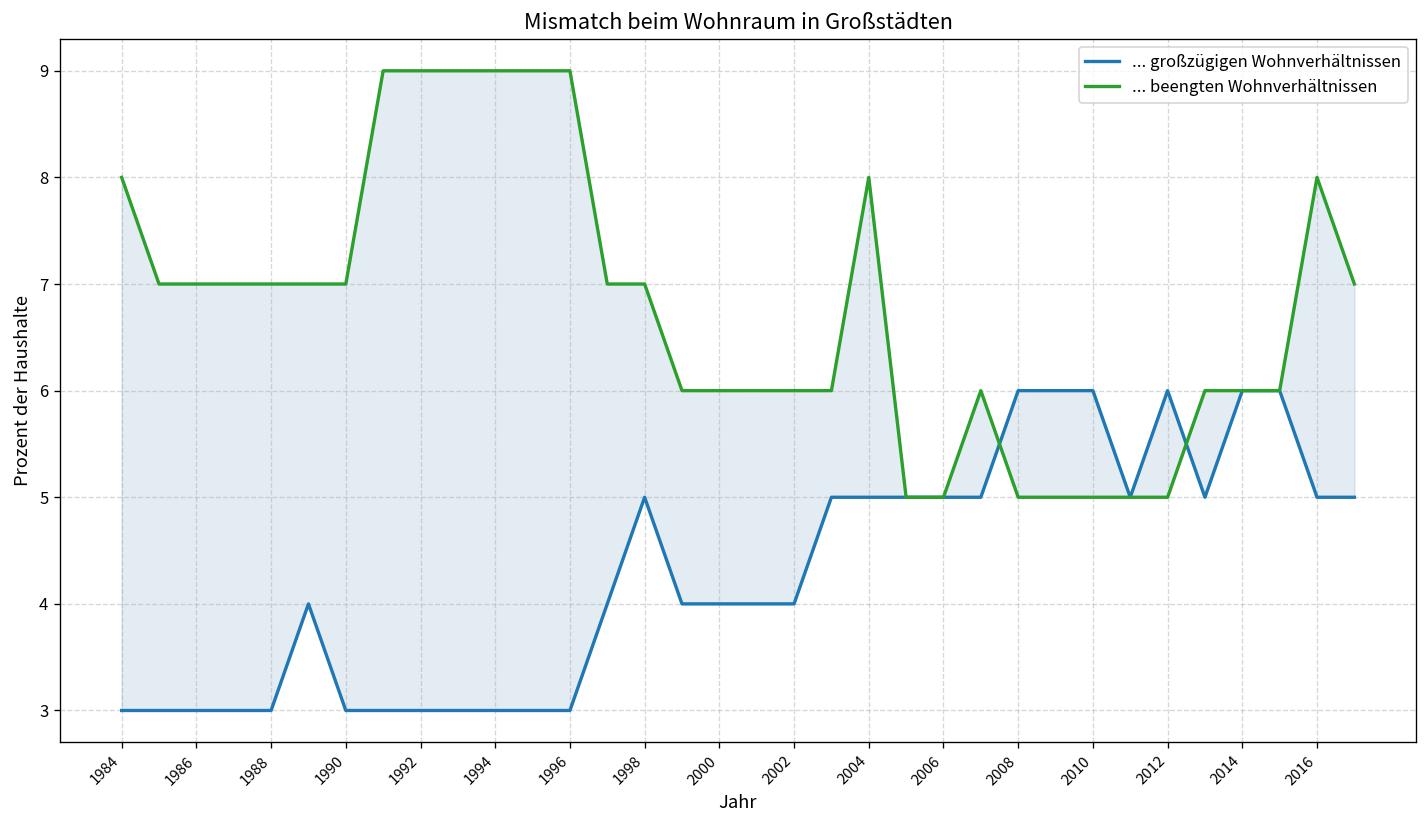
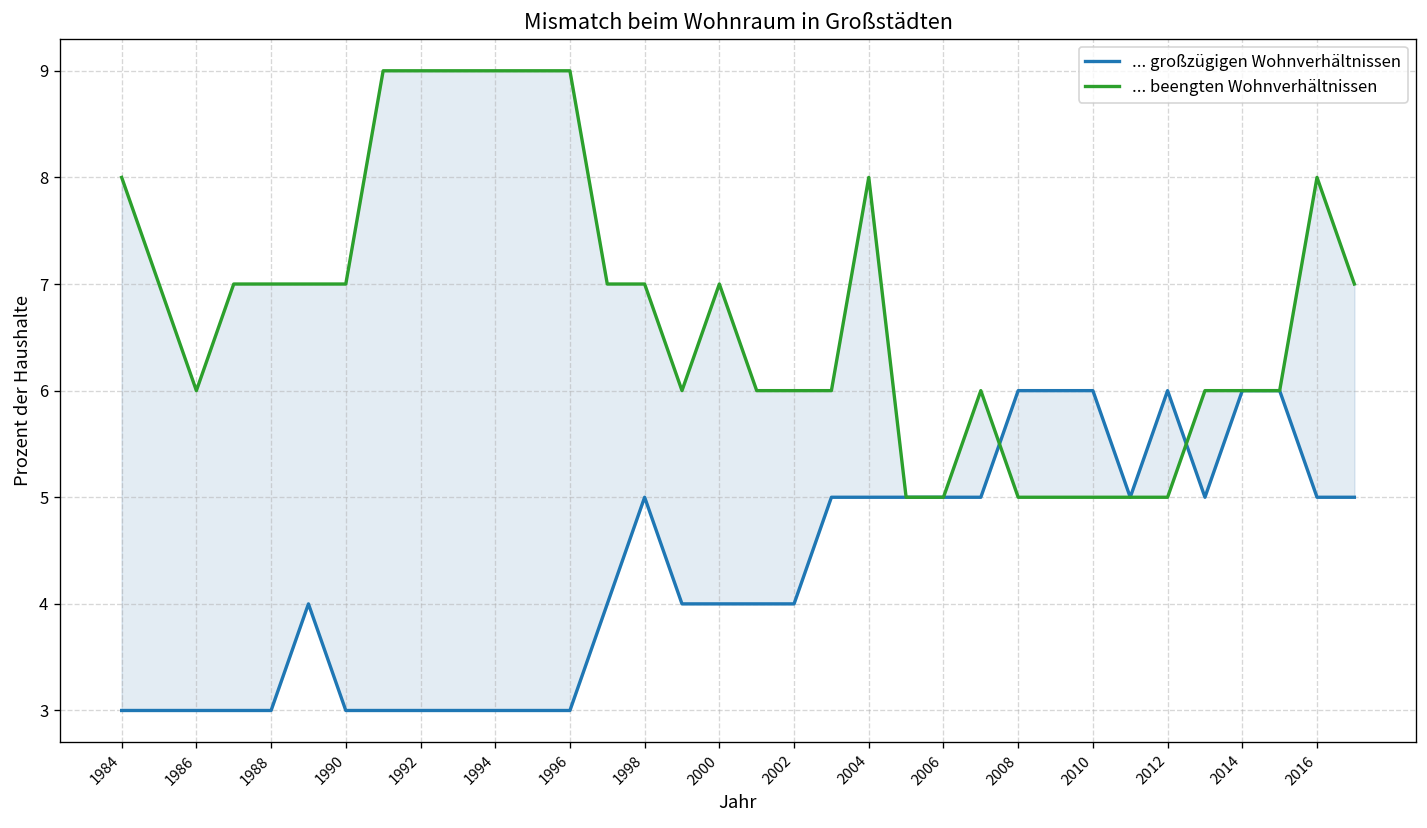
  {
    "... beengten Wohnverhältnissen": {
-     "1986": 7,
-     "2000": 6,
+     "1986": 6,
+     "2000": 7,
      "2008": 5,
      "2010": 5,
      "2012": 5
    }
  }
